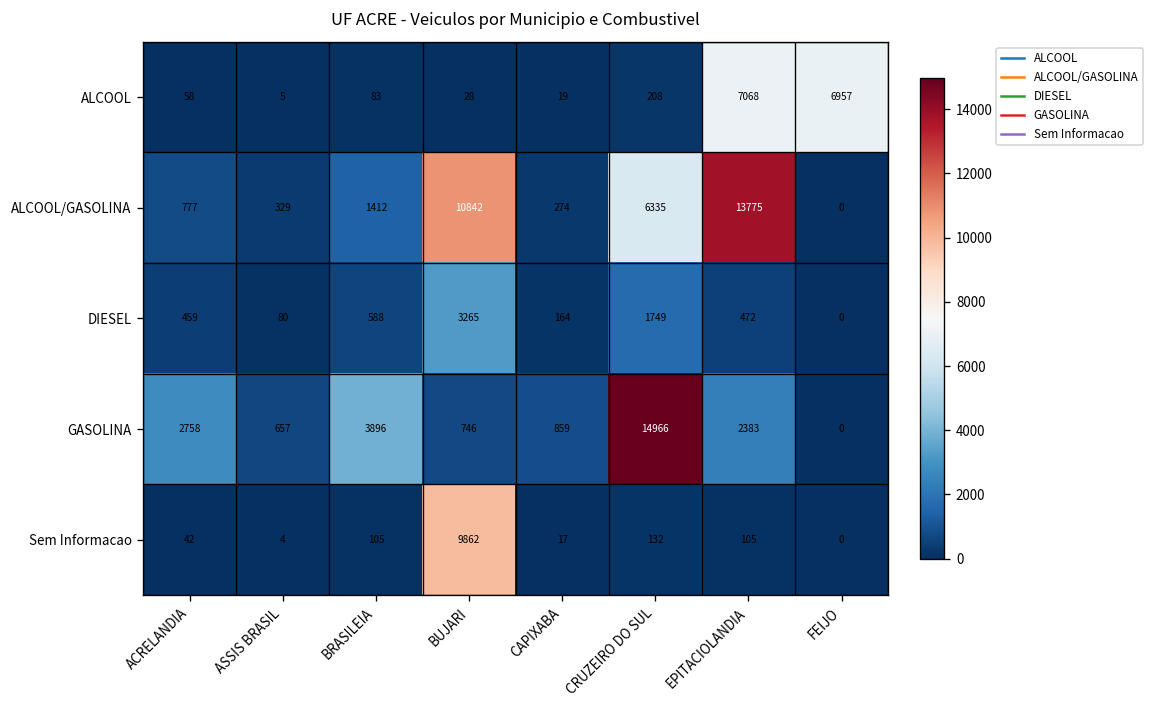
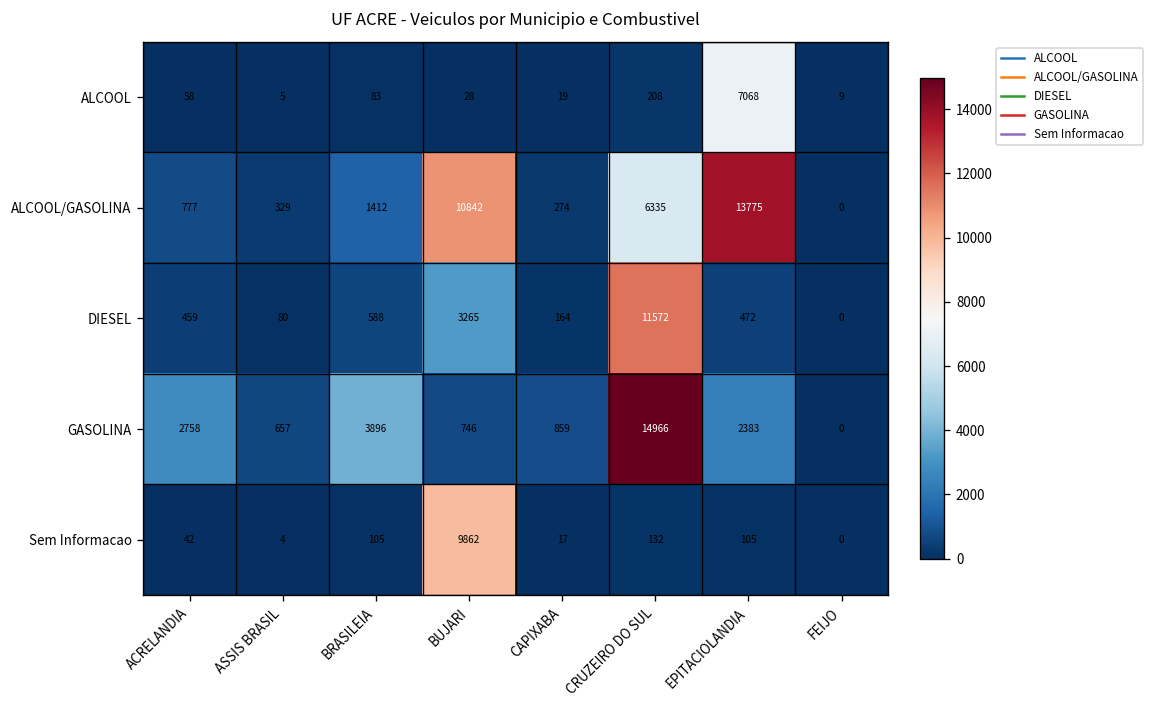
  {
    "ALCOOL": {
      "ACRELANDIA": 58,
      "ASSIS BRASIL": 5,
      "BRASILEIA": 83,
      "BUJARI": 28,
      "CAPIXABA": 19,
      "CRUZEIRO DO SUL": 208,
      "EPITACIOLANDIA": 7068,
-     "FEIJO": 6957
+     "FEIJO": 9
    },
    "ALCOOL/GASOLINA": {
      "ACRELANDIA": 777,
      "ASSIS BRASIL": 329,
      "BRASILEIA": 1412,
      "BUJARI": 10842,
      "CAPIXABA": 274,
      "CRUZEIRO DO SUL": 6335,
      "EPITACIOLANDIA": 13775,
      "FEIJO": 0
    },
    "DIESEL": {
      "ACRELANDIA": 459,
      "ASSIS BRASIL": 80,
      "BRASILEIA": 588,
      "BUJARI": 3265,
      "CAPIXABA": 164,
-     "CRUZEIRO DO SUL": 1749,
+     "CRUZEIRO DO SUL": 11572,
      "EPITACIOLANDIA": 472,
      "FEIJO": 0
    },
    "GASOLINA": {
      "ACRELANDIA": 2758,
      "ASSIS BRASIL": 657,
      "BRASILEIA": 3896,
      "BUJARI": 746,
      "CAPIXABA": 859,
      "CRUZEIRO DO SUL": 14966,
      "EPITACIOLANDIA": 2383,
      "FEIJO": 0
    },
    "Sem Informacao": {
      "ACRELANDIA": 42,
      "ASSIS BRASIL": 4,
      "BRASILEIA": 105,
      "BUJARI": 9862,
      "CAPIXABA": 17,
      "CRUZEIRO DO SUL": 132,
      "EPITACIOLANDIA": 105,
      "FEIJO": 0
    }
  }
